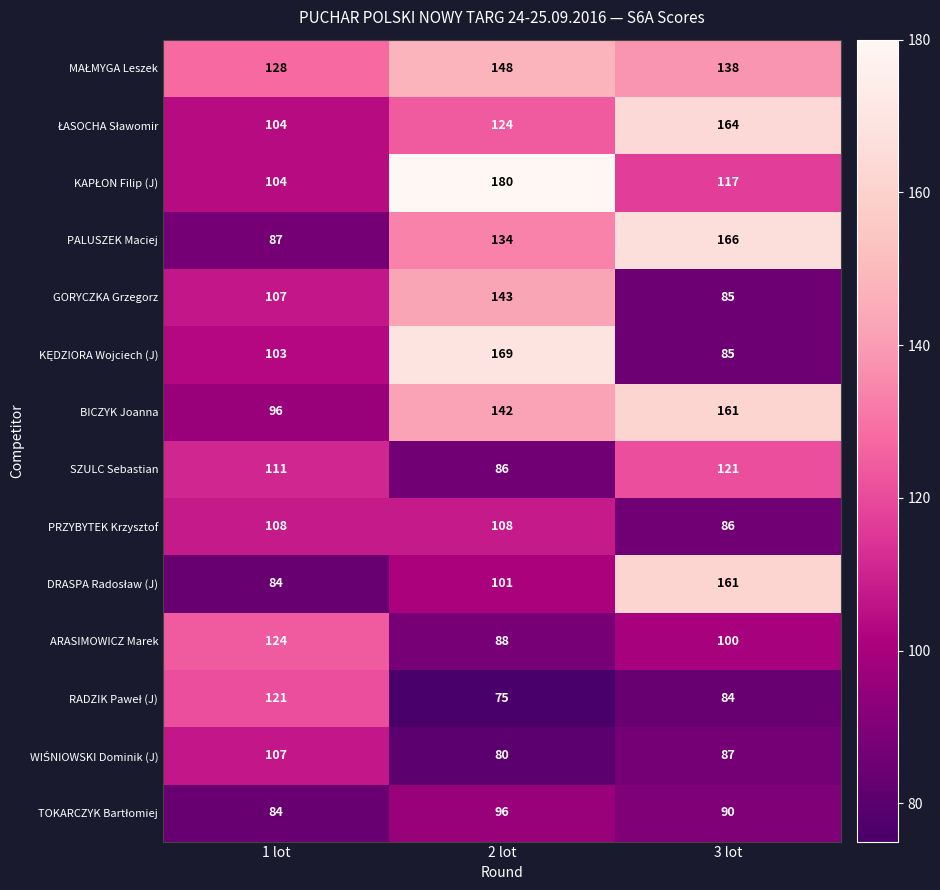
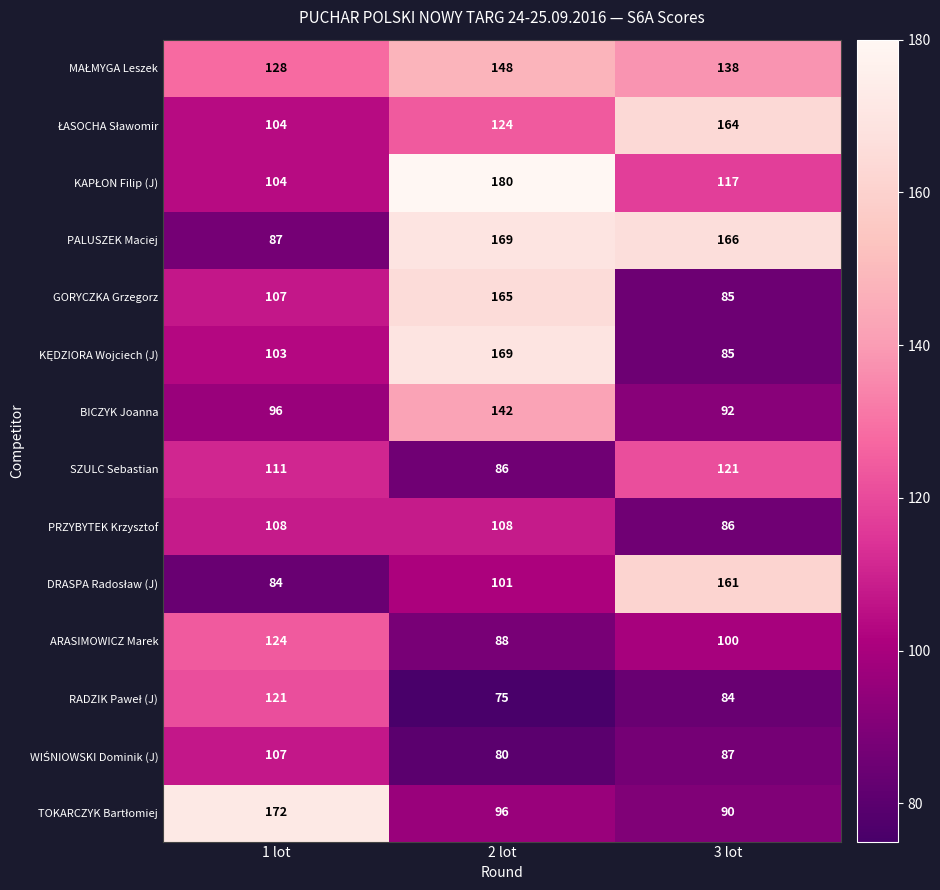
  {
    "MAŁMYGA Leszek": {
      "1 lot": 128,
      "2 lot": 148,
      "3 lot": 138
    },
    "ŁASOCHA Sławomir": {
      "1 lot": 104,
      "2 lot": 124,
      "3 lot": 164
    },
    "KAPŁON Filip (J)": {
      "1 lot": 104,
      "2 lot": 180,
      "3 lot": 117
    },
    "PALUSZEK Maciej": {
      "1 lot": 87,
-     "2 lot": 134,
+     "2 lot": 169,
      "3 lot": 166
    },
    "GORYCZKA Grzegorz": {
      "1 lot": 107,
-     "2 lot": 143,
+     "2 lot": 165,
      "3 lot": 85
    },
    "KĘDZIORA Wojciech (J)": {
      "1 lot": 103,
      "2 lot": 169,
      "3 lot": 85
    },
    "BICZYK Joanna": {
      "1 lot": 96,
      "2 lot": 142,
-     "3 lot": 161
+     "3 lot": 92
    },
    "SZULC Sebastian": {
      "1 lot": 111,
      "2 lot": 86,
      "3 lot": 121
    },
    "PRZYBYTEK Krzysztof": {
      "1 lot": 108,
      "2 lot": 108,
      "3 lot": 86
    },
    "DRASPA Radosław (J)": {
      "1 lot": 84,
      "2 lot": 101,
      "3 lot": 161
    },
    "ARASIMOWICZ Marek": {
      "1 lot": 124,
      "2 lot": 88,
      "3 lot": 100
    },
    "RADZIK Paweł (J)": {
      "1 lot": 121,
      "2 lot": 75,
      "3 lot": 84
    },
    "WIŚNIOWSKI Dominik (J)": {
      "1 lot": 107,
      "2 lot": 80,
      "3 lot": 87
    },
    "TOKARCZYK Bartłomiej": {
-     "1 lot": 84,
+     "1 lot": 172,
      "2 lot": 96,
      "3 lot": 90
    }
  }
